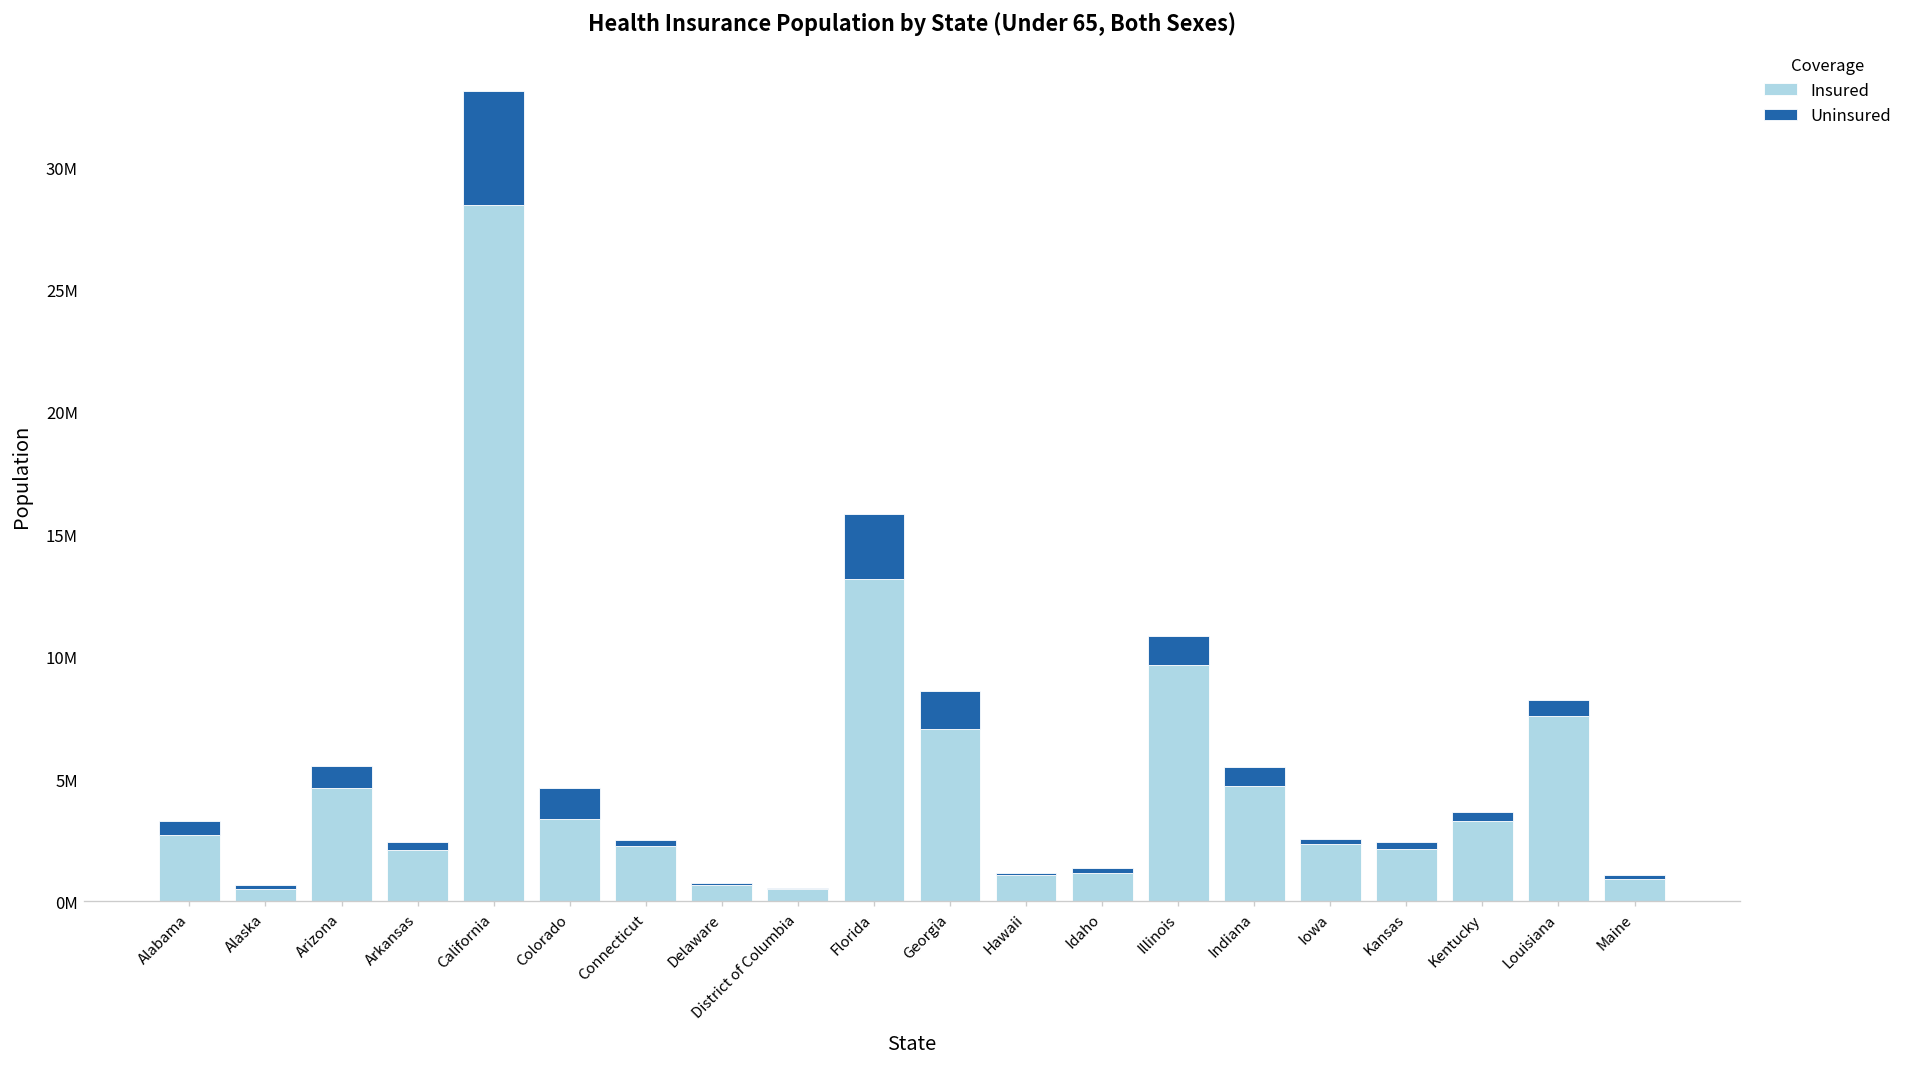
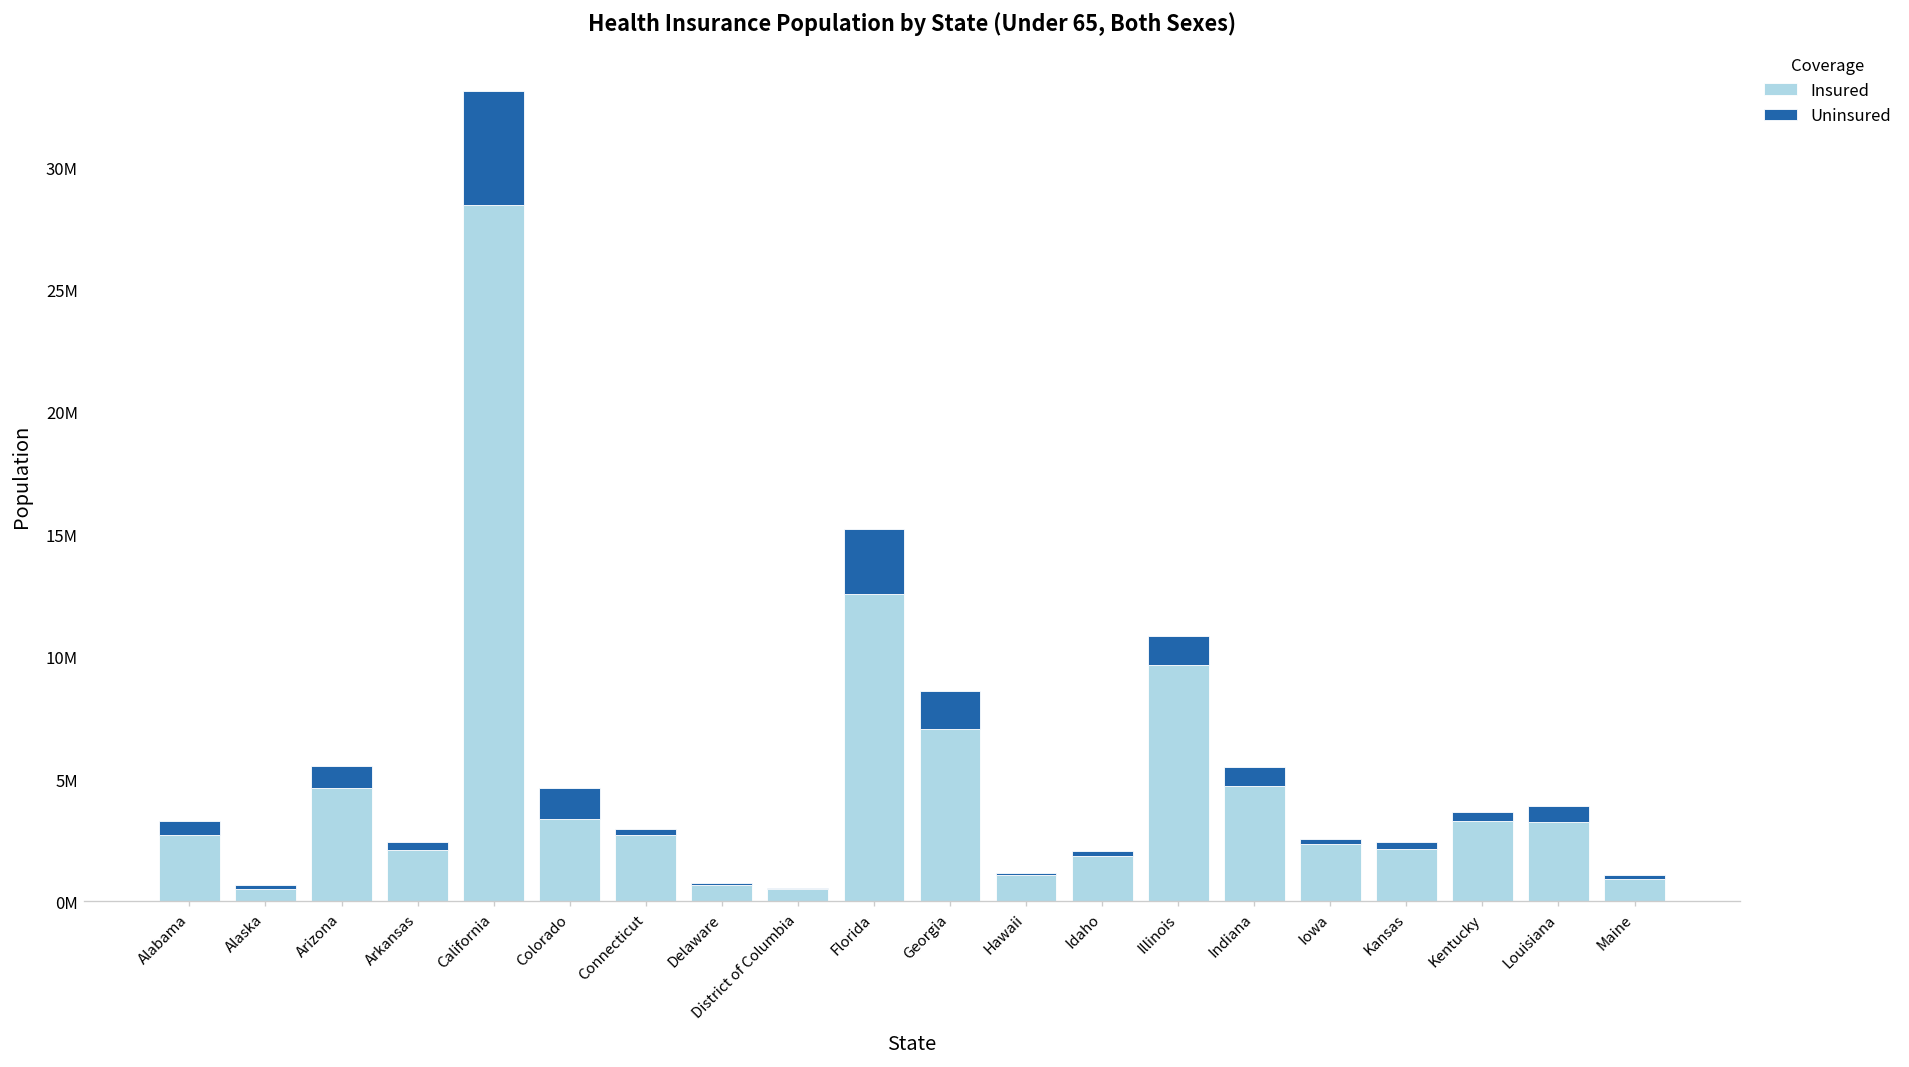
  {
    "Insured": {
      "Alabama": 2700000,
      "Alaska": 500000,
      "Arizona": 4600000,
      "Arkansas": 2100000,
      "California": 28500000,
      "Colorado": 3400000,
-     "Connecticut": 2300000,
+     "Connecticut": 2700000,
      "Delaware": 700000,
      "District of Columbia": 500000,
-     "Florida": 13200000,
+     "Florida": 12600000,
      "Georgia": 7100000,
      "Hawaii": 1100000,
-     "Idaho": 1200000,
+     "Idaho": 1800000,
      "Illinois": 9600000,
      "Indiana": 4700000,
      "Iowa": 2400000,
      "Kansas": 2100000,
      "Kentucky": 3300000,
-     "Louisiana": 7600000,
+     "Louisiana": 3200000,
      "Maine": 900000
    },
    "Uninsured": {
      "Alabama": 600000,
      "Alaska": 100000,
      "Arizona": 900000,
      "Arkansas": 300000,
      "California": 4700000,
      "Colorado": 1200000,
      "Connecticut": 200000,
      "Florida": 2700000,
      "Georgia": 1500000,
      "Idaho": 200000,
      "Illinois": 1200000,
      "Indiana": 800000,
      "Iowa": 200000,
      "Kansas": 300000,
      "Kentucky": 400000,
      "Louisiana": 700000,
      "Maine": 100000
    }
  }
